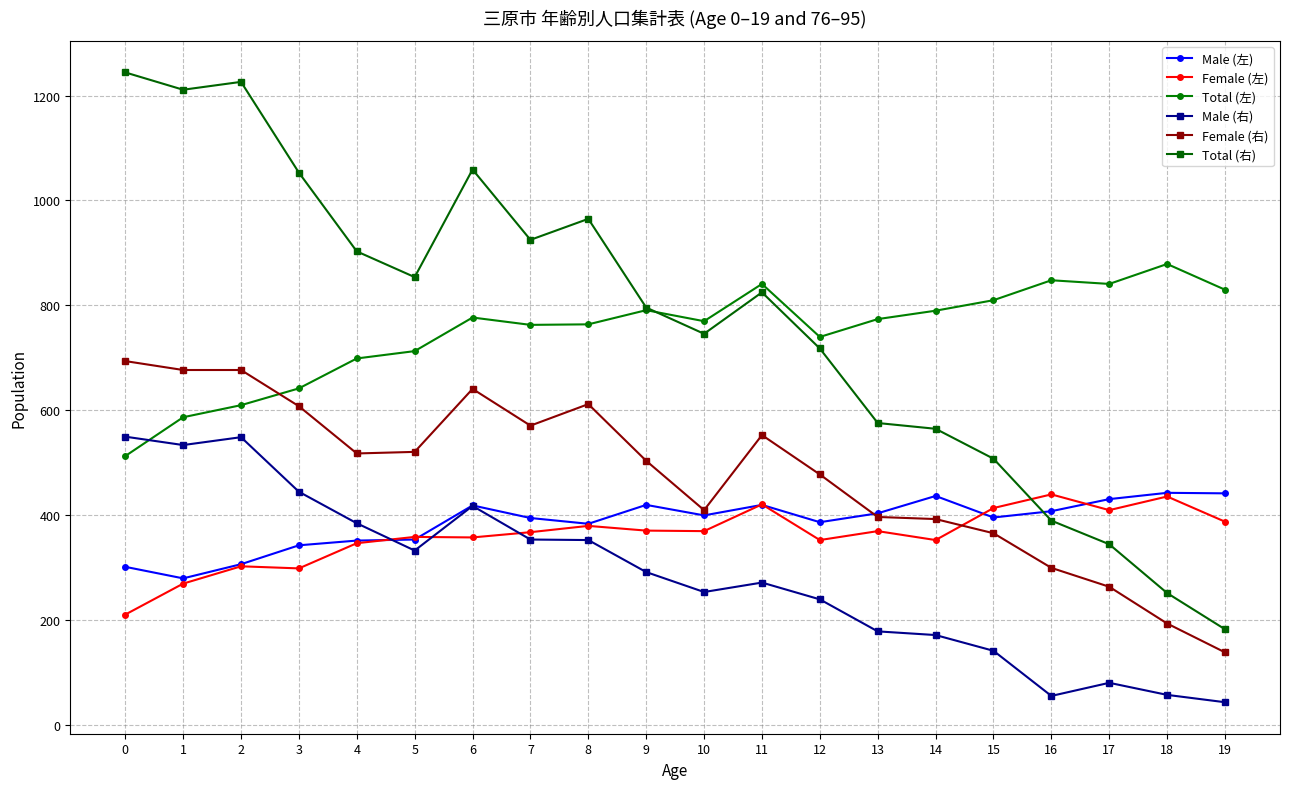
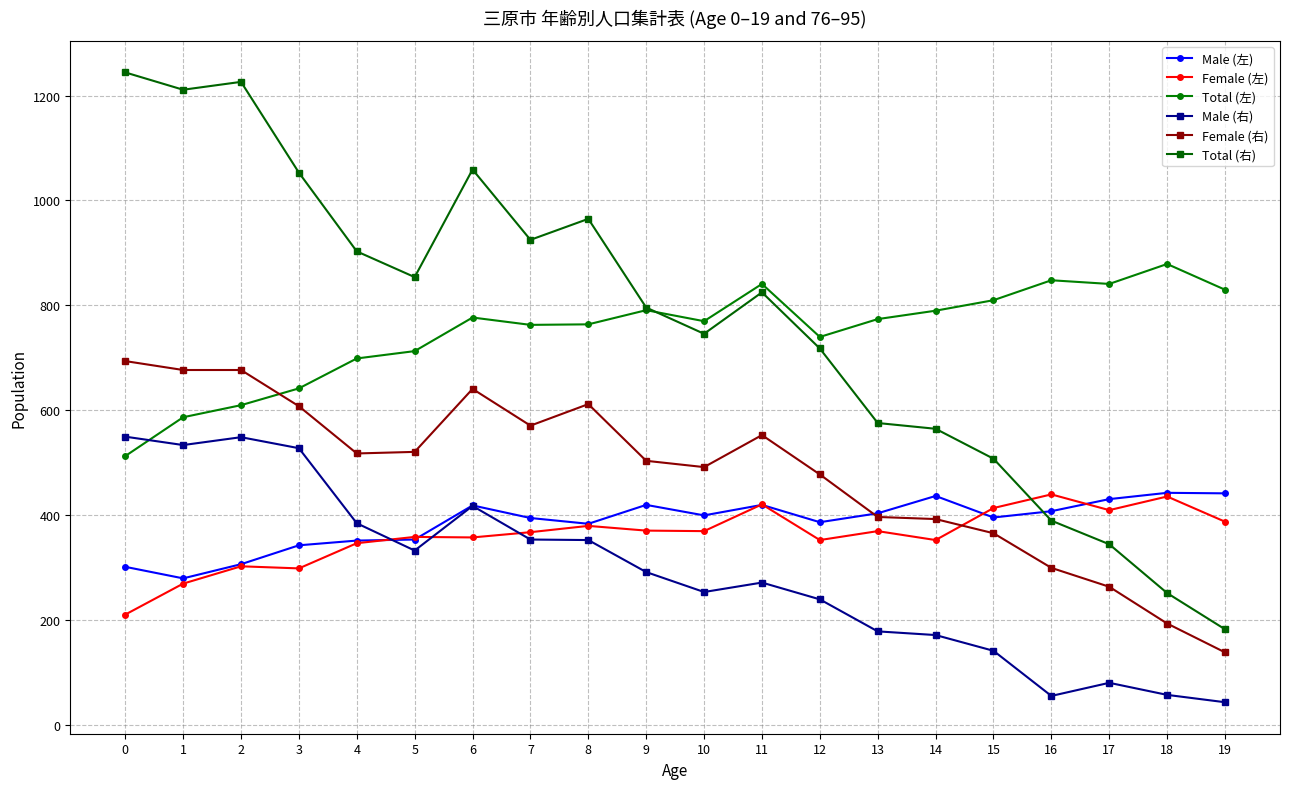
  {
    "Male (左)": {
      "0": 300,
      "1": 280,
      "3": 340,
      "4": 350,
      "5": 350,
      "7": 400,
      "9": 420,
      "10": 400,
      "12": 390,
      "13": 400,
      "14": 440,
      "15": 400,
      "16": 410,
      "17": 430,
      "18": 440,
      "19": 440
    },
    "Female (左)": {
      "0": 210,
      "1": 270,
      "3": 300,
      "4": 350,
      "5": 360,
      "6": 360,
      "7": 370,
      "9": 370,
      "10": 370,
      "12": 350,
      "13": 370,
      "14": 350,
      "15": 410,
      "16": 440,
      "17": 410,
      "18": 440,
      "19": 390
    },
    "Male (右)": {
      "0": 550,
      "1": 530,
      "2": 550,
-     "3": 450,
+     "3": 530,
      "4": 390,
      "5": 330,
      "7": 350,
      "8": 350,
      "9": 290,
      "10": 250,
      "11": 270,
      "12": 240,
      "13": 180,
      "14": 170,
      "15": 140,
      "16": 60,
      "17": 80,
      "18": 60,
      "19": 40
    },
    "Female (右)": {
      "0": 690,
      "1": 680,
      "2": 680,
      "3": 610,
      "4": 520,
      "5": 520,
      "6": 640,
      "7": 570,
      "8": 610,
      "9": 500,
-     "10": 410,
+     "10": 490,
      "11": 550,
      "12": 480,
      "13": 400,
      "14": 390,
      "15": 370,
      "16": 300,
      "17": 260,
      "18": 190,
      "19": 140
    }
  }
